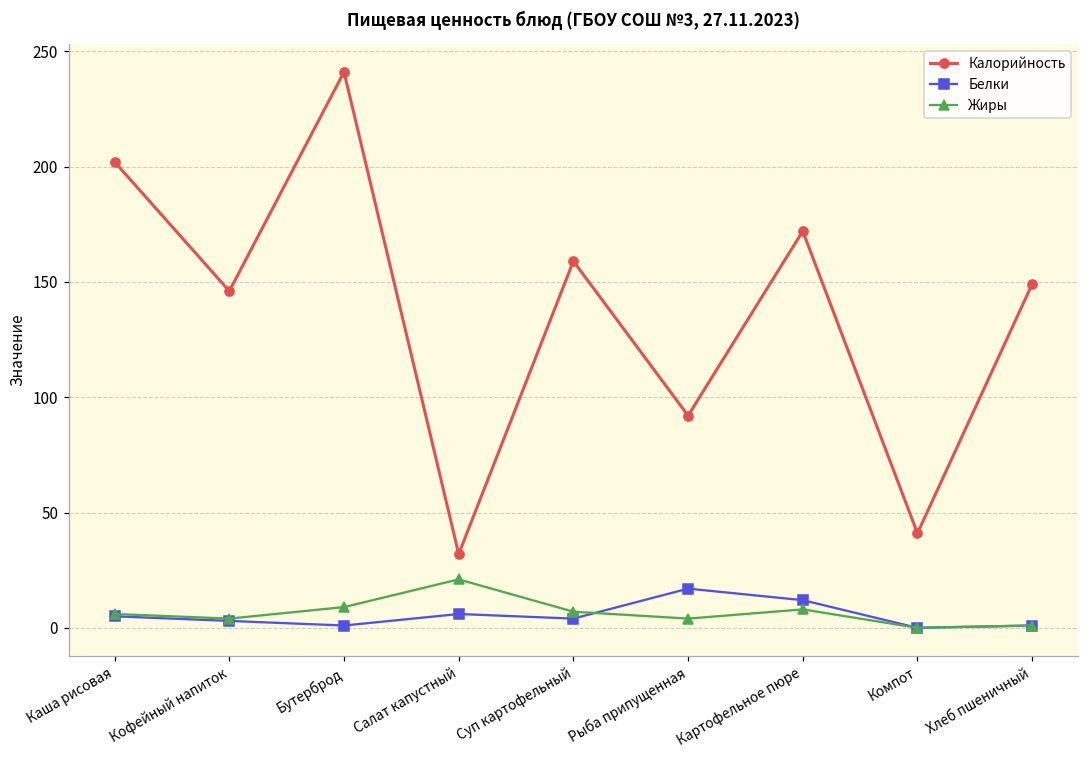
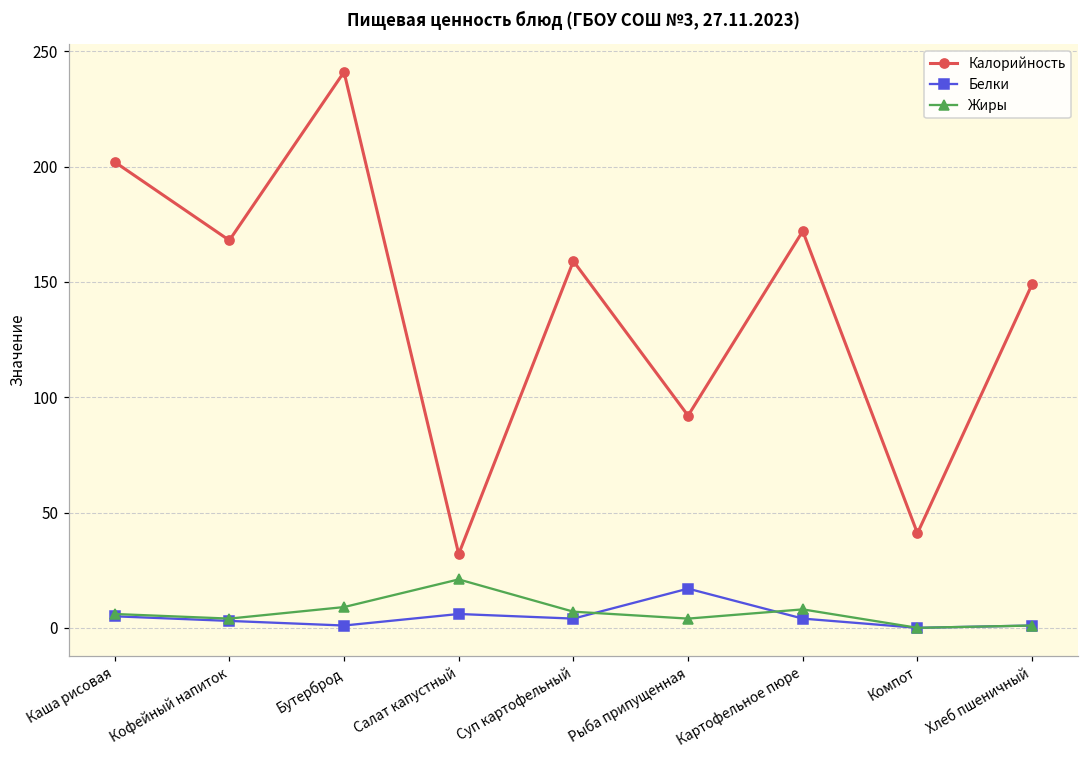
  {
    "Калорийность": {
      "Каша рисовая": 202,
-     "Кофейный напиток": 146,
+     "Кофейный напиток": 168,
      "Бутерброд": 241,
      "Салат капустный": 32,
      "Суп картофельный": 159,
      "Рыба припущенная": 92,
      "Картофельное пюре": 172,
      "Компот": 41,
      "Хлеб пшеничный": 149
    },
    "Белки": {
      "Бутерброд": 1,
      "Салат капустный": 6,
      "Суп картофельный": 4,
      "Рыба припущенная": 17,
-     "Картофельное пюре": 12
+     "Картофельное пюре": 4
    },
    "Жиры": {
      "Бутерброд": 9,
      "Салат капустный": 21,
      "Суп картофельный": 7,
      "Рыба припущенная": 4,
      "Картофельное пюре": 8
    }
  }
